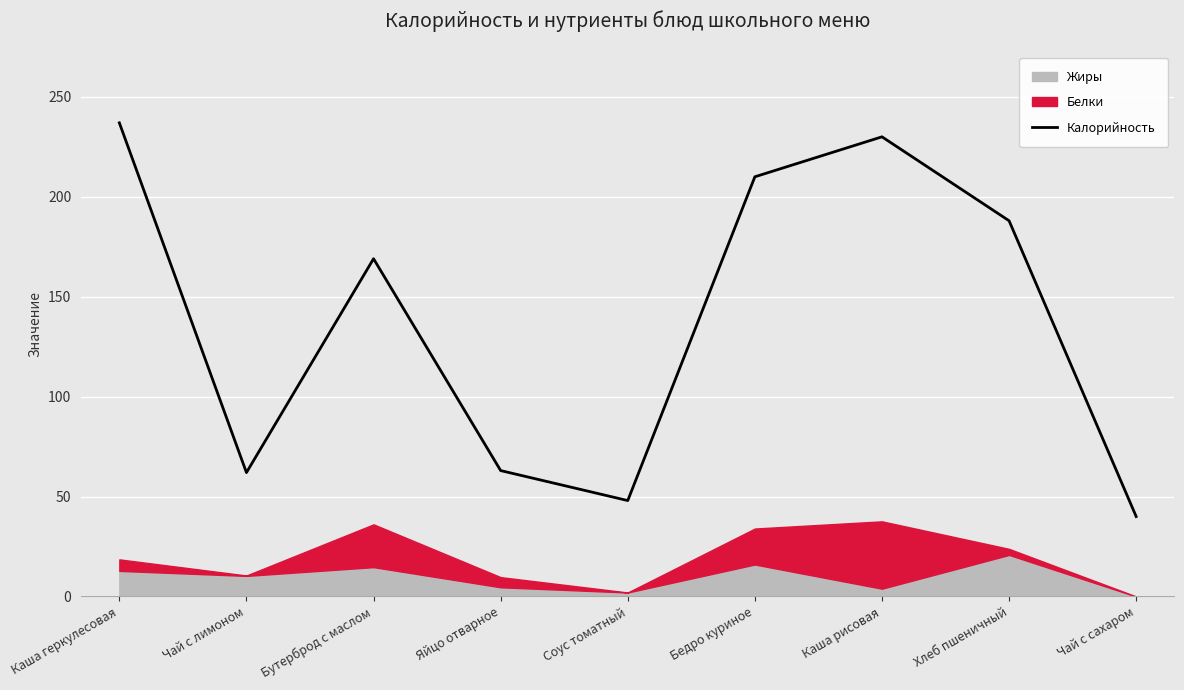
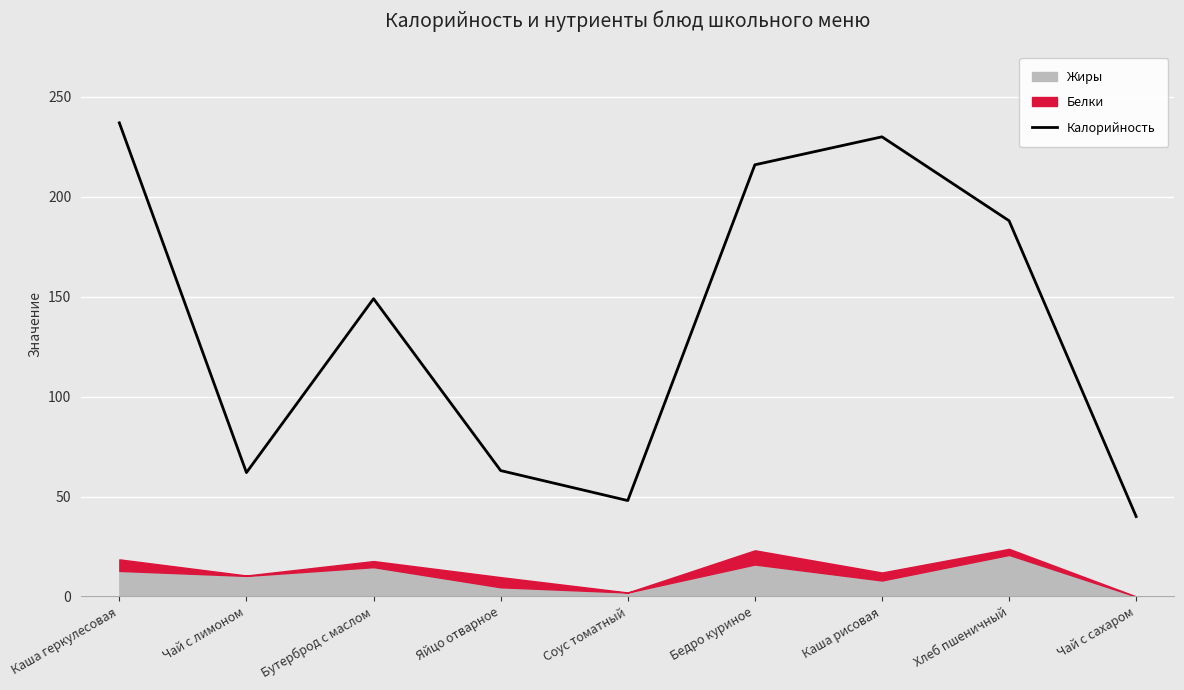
  {
    "Калорийность": {
      "Каша геркулесовая": 237,
      "Чай с лимоном": 62,
-     "Бутерброд с маслом": 169,
+     "Бутерброд с маслом": 149,
      "Яйцо отварное": 63,
      "Соус томатный": 48,
-     "Бедро куриное": 210,
+     "Бедро куриное": 216,
      "Каша рисовая": 230,
      "Хлеб пшеничный": 188,
      "Чай с сахаром": 40
    },
    "Жиры": {
-     "Каша рисовая": 4
+     "Каша рисовая": 8
    },
    "Белки": {
      "Каша геркулесовая": 6,
-     "Бутерброд с маслом": 21,
+     "Бутерброд с маслом": 3,
      "Яйцо отварное": 5,
-     "Бедро куриное": 18,
-     "Каша рисовая": 34,
+     "Бедро куриное": 7,
+     "Каша рисовая": 4,
      "Хлеб пшеничный": 3
    }
  }
